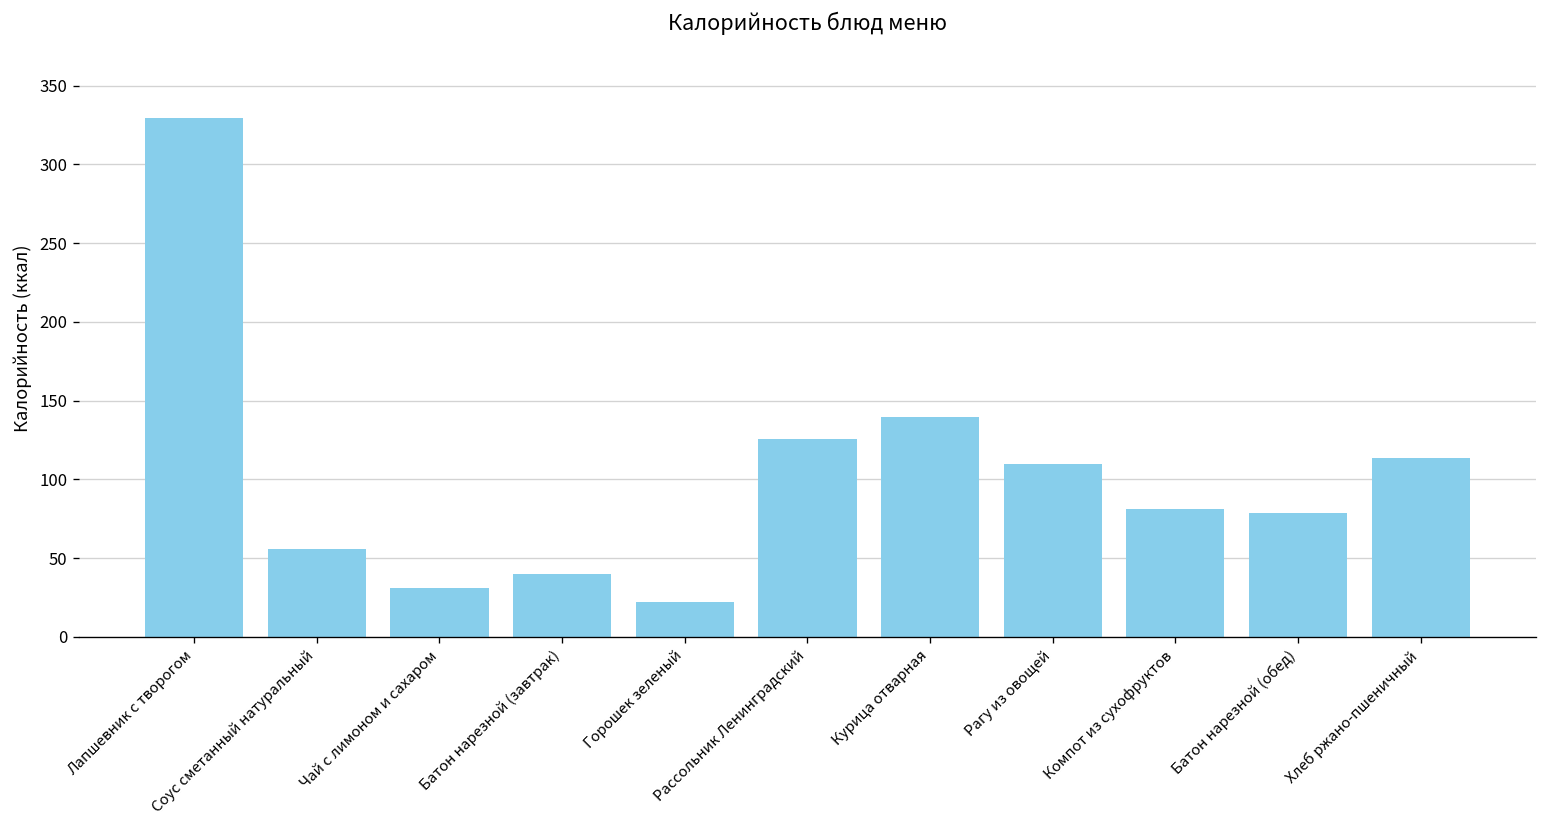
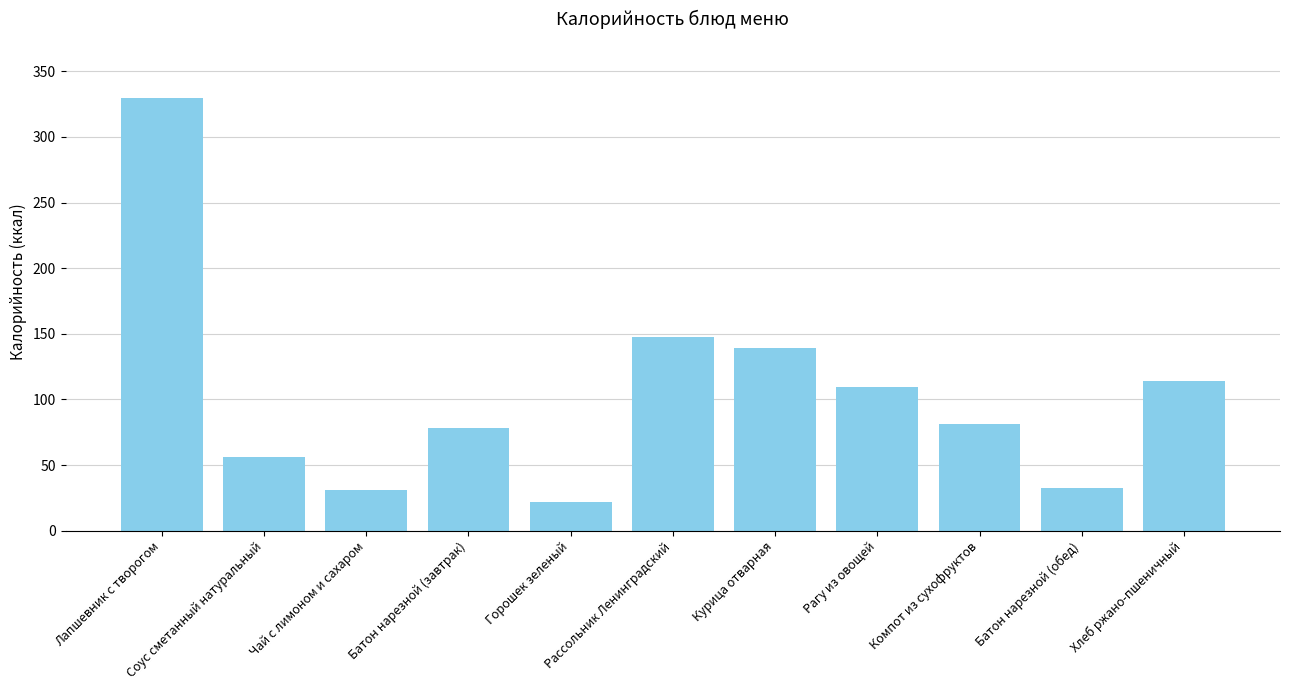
  {
    "Лапшевник с творогом": 329,
    "Соус сметанный натуральный": 56,
    "Чай с лимоном и сахаром": 31,
-   "Батон нарезной (завтрак)": 40,
+   "Батон нарезной (завтрак)": 79,
    "Горошек зеленый": 22,
-   "Рассольник Ленинградский": 126,
+   "Рассольник Ленинградский": 148,
    "Курица отварная": 139,
    "Рагу из овощей": 109,
    "Компот из сухофруктов": 81,
-   "Батон нарезной (обед)": 79,
+   "Батон нарезной (обед)": 32,
    "Хлеб ржано-пшеничный": 114
  }
